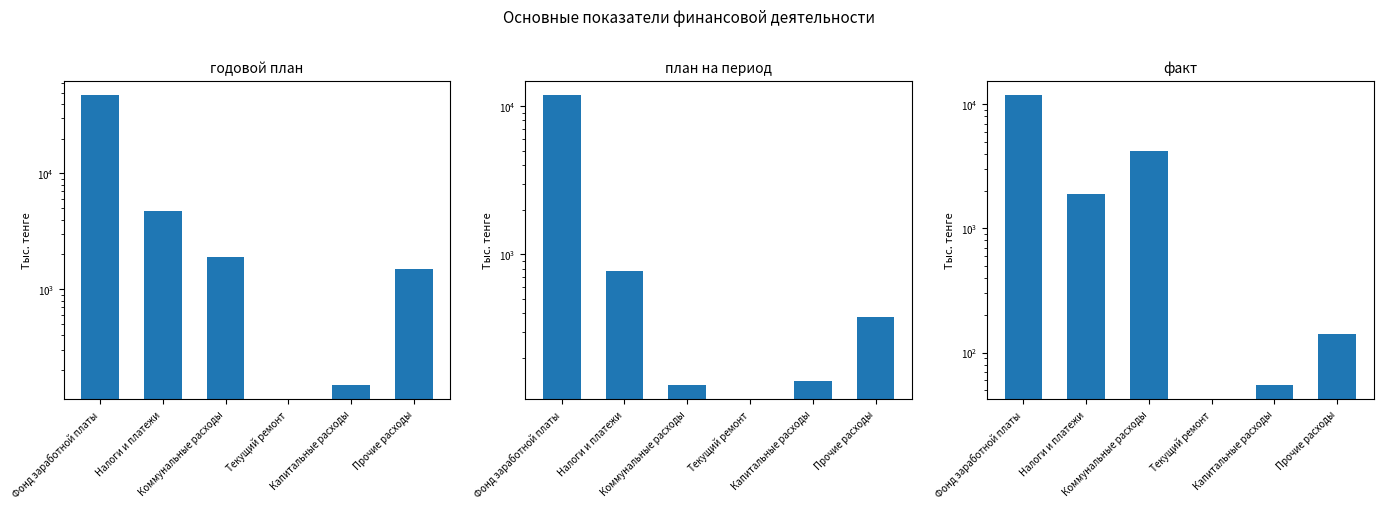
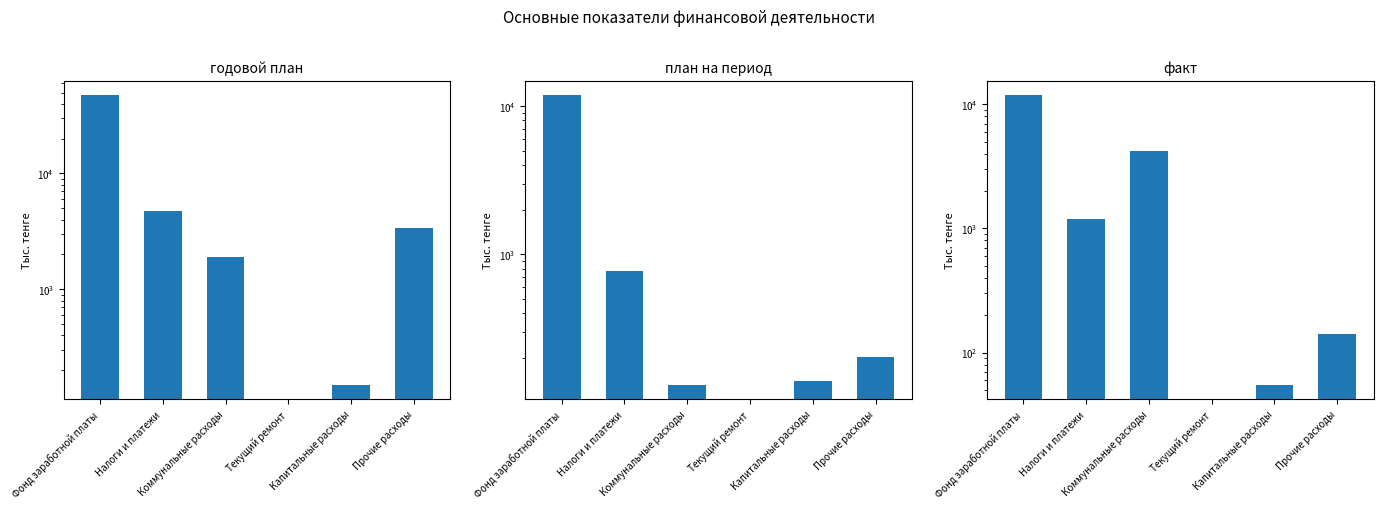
  {
    "годовой план": {
      "Фонд заработной платы": 47000,
      "Налоги и платежи": 4800,
      "Коммунальные расходы": 1900,
      "Капитальные расходы": 150,
-     "Прочие расходы": 1500
+     "Прочие расходы": 3400
    },
    "план на период": {
      "Фонд заработной платы": 12000,
      "Налоги и платежи": 800,
      "Коммунальные расходы": 130,
      "Капитальные расходы": 140,
-     "Прочие расходы": 380
+     "Прочие расходы": 200
    },
    "факт": {
      "Фонд заработной платы": 12000,
-     "Налоги и платежи": 1900,
+     "Налоги и платежи": 1200,
      "Коммунальные расходы": 4200,
      "Капитальные расходы": 60,
      "Прочие расходы": 140
    }
  }
